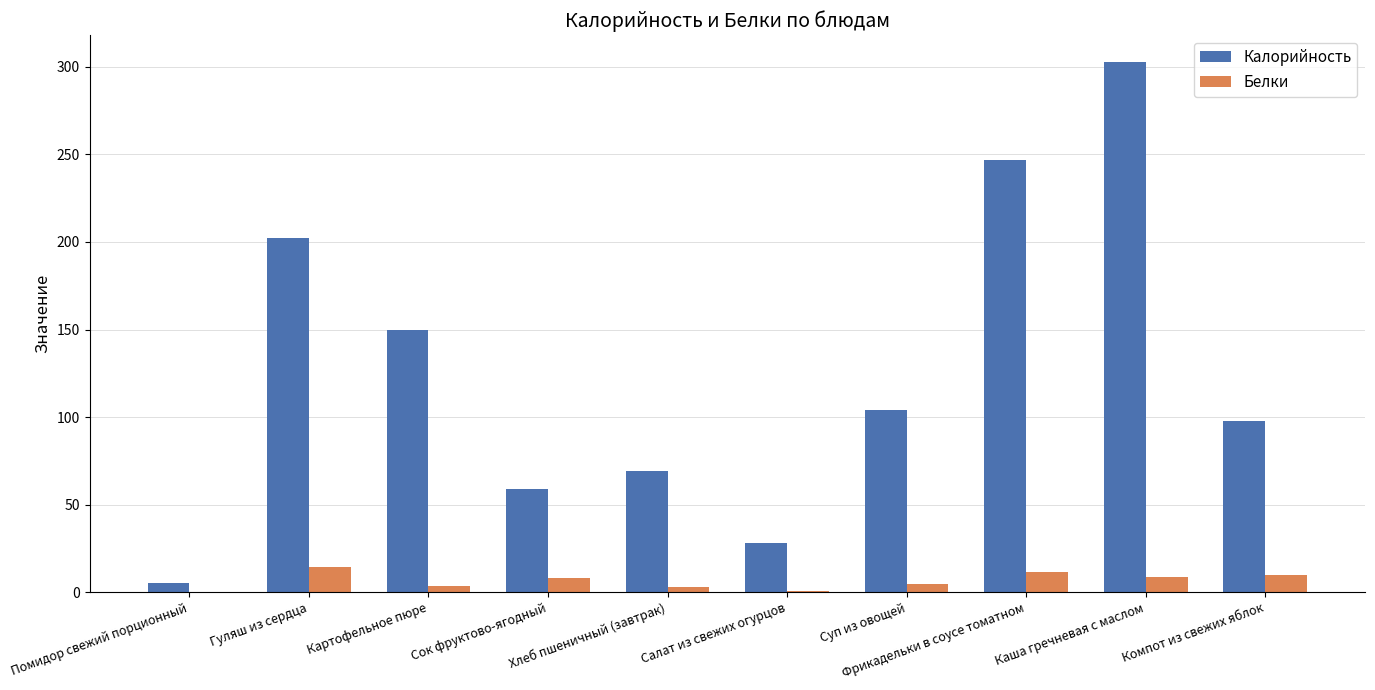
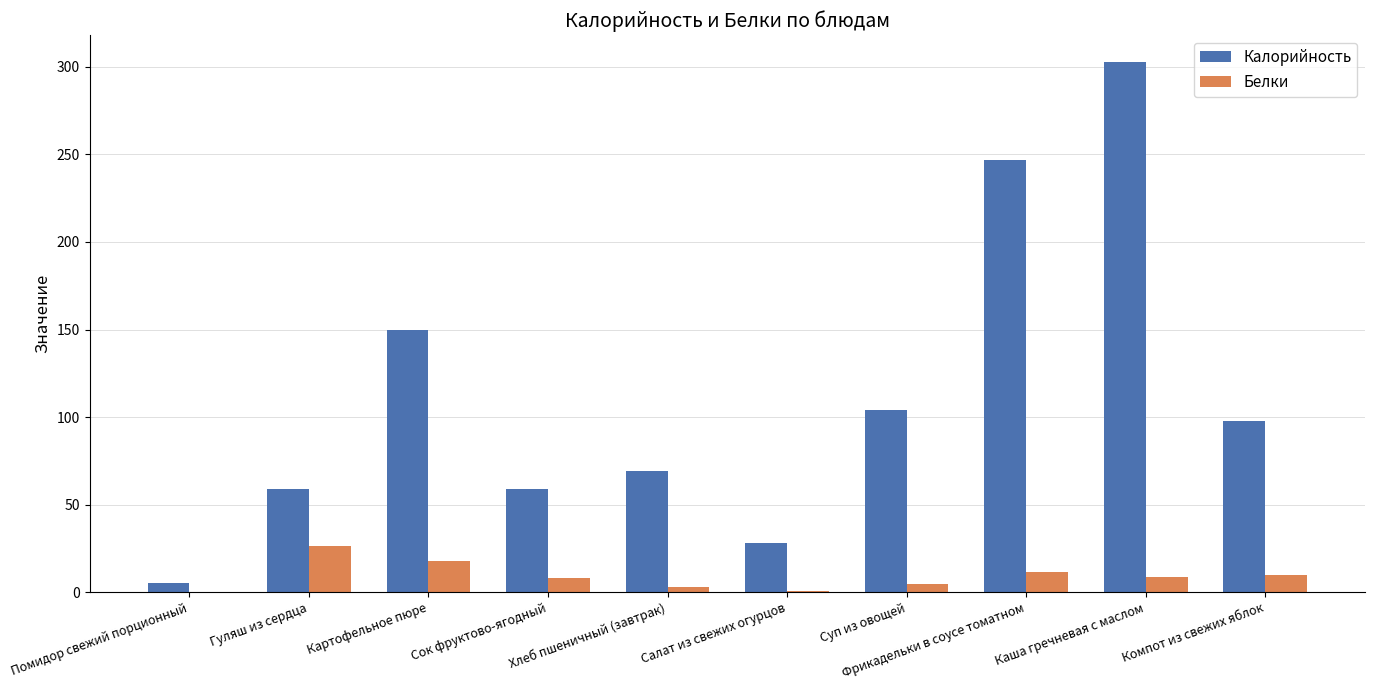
  {
    "Калорийность": {
      "Помидор свежий порционный": 5,
-     "Гуляш из сердца": 202,
+     "Гуляш из сердца": 59,
      "Картофельное пюре": 150,
      "Сок фруктово-ягодный": 59,
      "Хлеб пшеничный (завтрак)": 69,
      "Салат из свежих огурцов": 28,
      "Суп из овощей": 104,
      "Фрикадельки в соусе томатном": 247,
      "Каша гречневая с маслом": 303,
      "Компот из свежих яблок": 98
    },
    "Белки": {
-     "Гуляш из сердца": 14,
-     "Картофельное пюре": 3,
+     "Гуляш из сердца": 26,
+     "Картофельное пюре": 18,
      "Сок фруктово-ягодный": 8,
      "Хлеб пшеничный (завтрак)": 3,
      "Суп из овощей": 5,
      "Фрикадельки в соусе томатном": 11,
      "Каша гречневая с маслом": 8,
      "Компот из свежих яблок": 10
    }
  }
